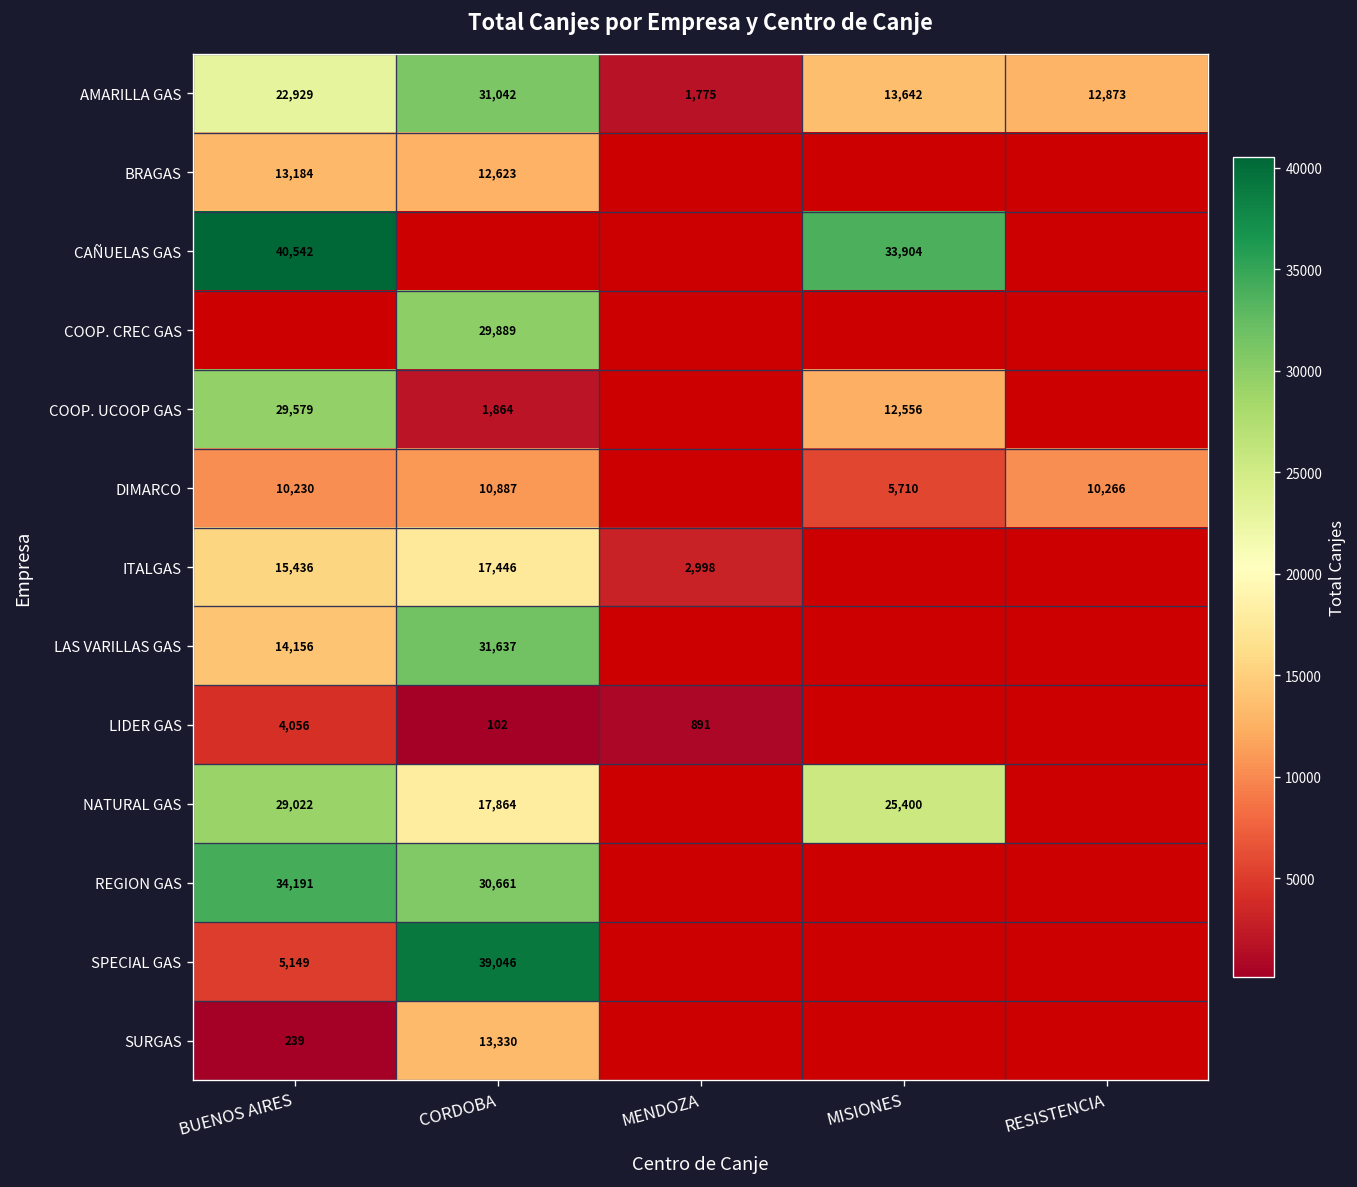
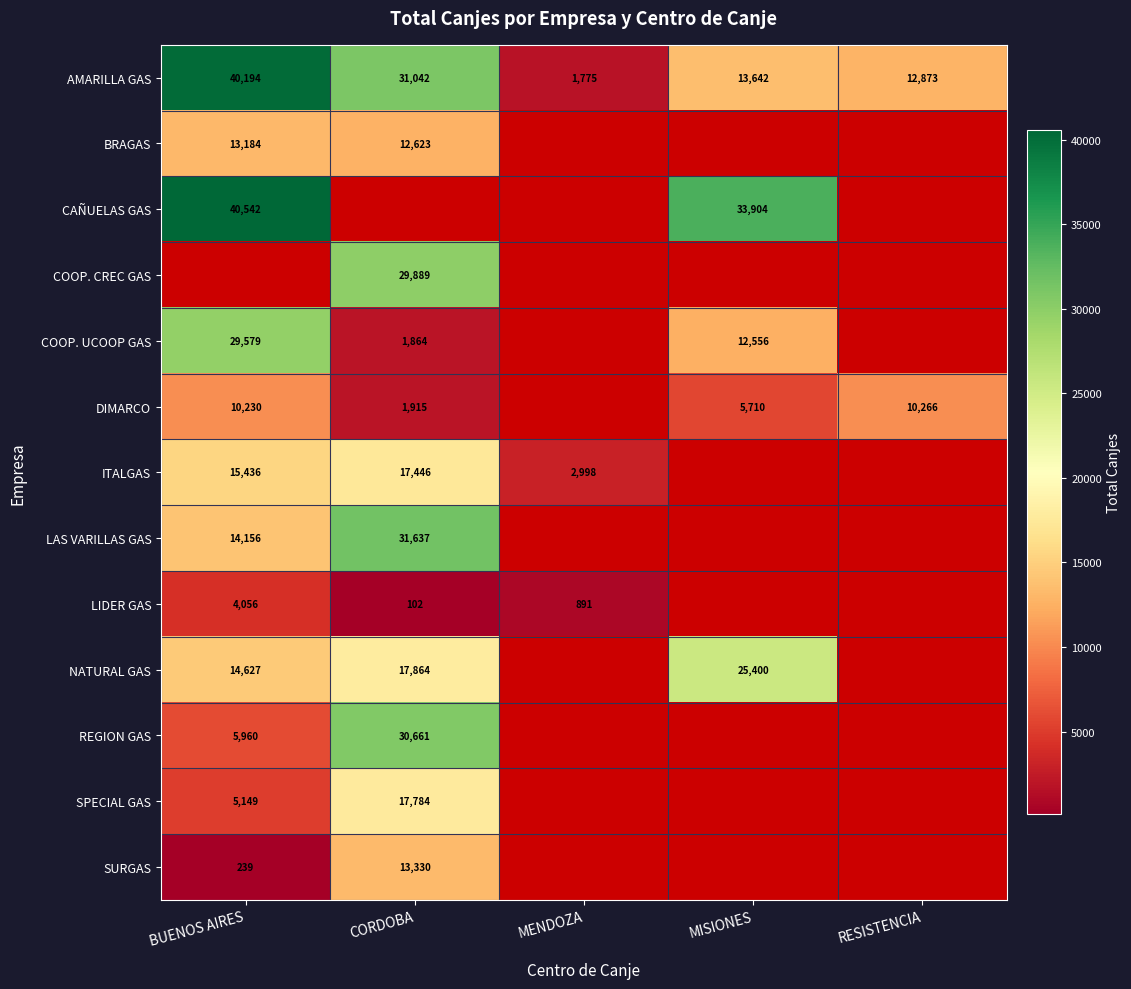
  {
    "AMARILLA GAS": {
-     "BUENOS AIRES": "22,929",
+     "BUENOS AIRES": "40,194",
      "CORDOBA": "31,042",
      "MENDOZA": "1,775",
      "MISIONES": "13,642",
      "RESISTENCIA": "12,873"
    },
    "BRAGAS": {
      "BUENOS AIRES": "13,184",
      "CORDOBA": "12,623"
    },
    "CAÑUELAS GAS": {
      "BUENOS AIRES": "40,542",
      "MISIONES": "33,904"
    },
    "COOP. CREC GAS": {
      "CORDOBA": "29,889"
    },
    "COOP. UCOOP GAS": {
      "BUENOS AIRES": "29,579",
      "CORDOBA": "1,864",
      "MISIONES": "12,556"
    },
    "DIMARCO": {
      "BUENOS AIRES": "10,230",
-     "CORDOBA": "10,887",
+     "CORDOBA": "1,915",
      "MISIONES": "5,710",
      "RESISTENCIA": "10,266"
    },
    "ITALGAS": {
      "BUENOS AIRES": "15,436",
      "CORDOBA": "17,446",
      "MENDOZA": "2,998"
    },
    "LAS VARILLAS GAS": {
      "BUENOS AIRES": "14,156",
      "CORDOBA": "31,637"
    },
    "LIDER GAS": {
      "BUENOS AIRES": "4,056",
      "CORDOBA": "102",
      "MENDOZA": "891"
    },
    "NATURAL GAS": {
-     "BUENOS AIRES": "29,022",
+     "BUENOS AIRES": "14,627",
      "CORDOBA": "17,864",
      "MISIONES": "25,400"
    },
    "REGION GAS": {
-     "BUENOS AIRES": "34,191",
+     "BUENOS AIRES": "5,960",
      "CORDOBA": "30,661"
    },
    "SPECIAL GAS": {
      "BUENOS AIRES": "5,149",
-     "CORDOBA": "39,046"
+     "CORDOBA": "17,784"
    },
    "SURGAS": {
      "BUENOS AIRES": "239",
      "CORDOBA": "13,330"
    }
  }
